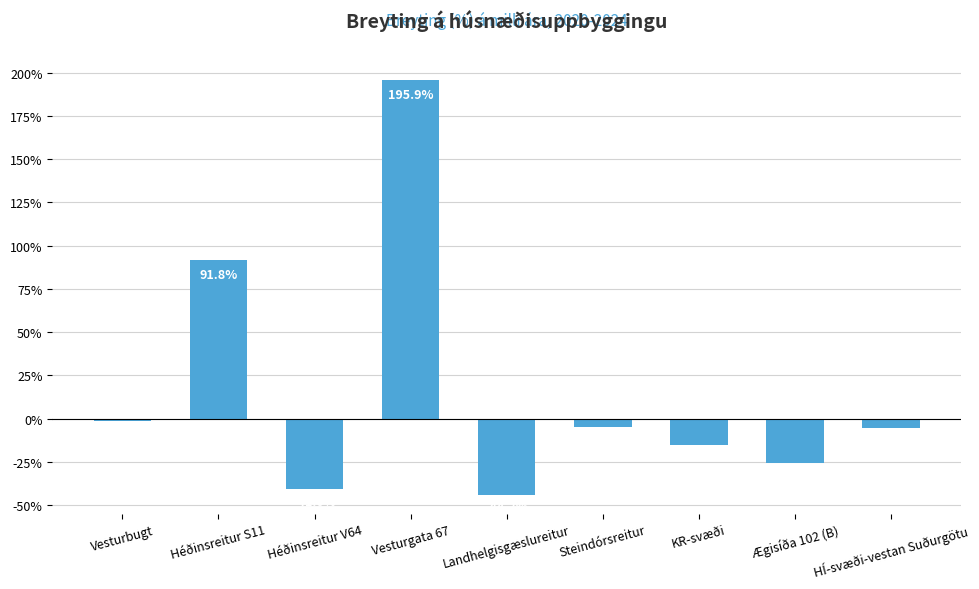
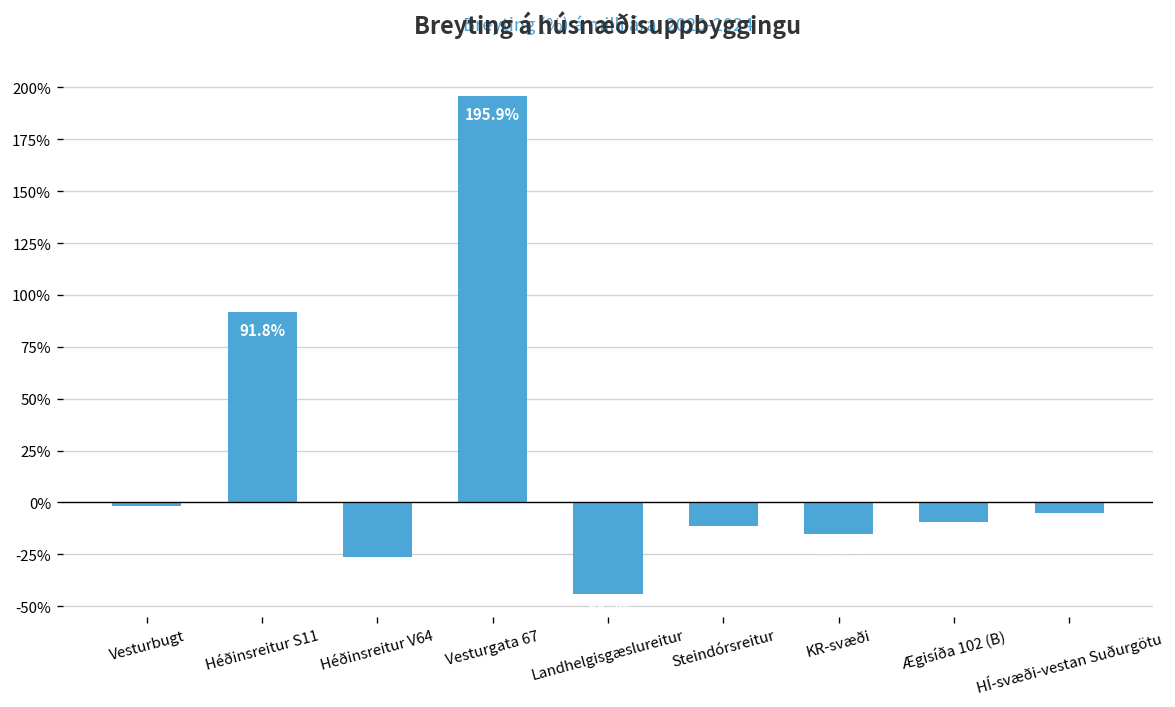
  {
    "Vesturbugt": "-2%",
-   "Héðinsreitur V64": "-41%",
+   "Héðinsreitur V64": "-26%",
    "Landhelgisgæslureitur": "-44%",
-   "Steindórsreitur": "-5%",
+   "Steindórsreitur": "-11%",
    "KR-svæði": "-15%",
-   "Ægisíða 102 (B)": "-26%",
+   "Ægisíða 102 (B)": "-10%",
    "HÍ-svæði-vestan Suðurgötu": "-5%"
  }
